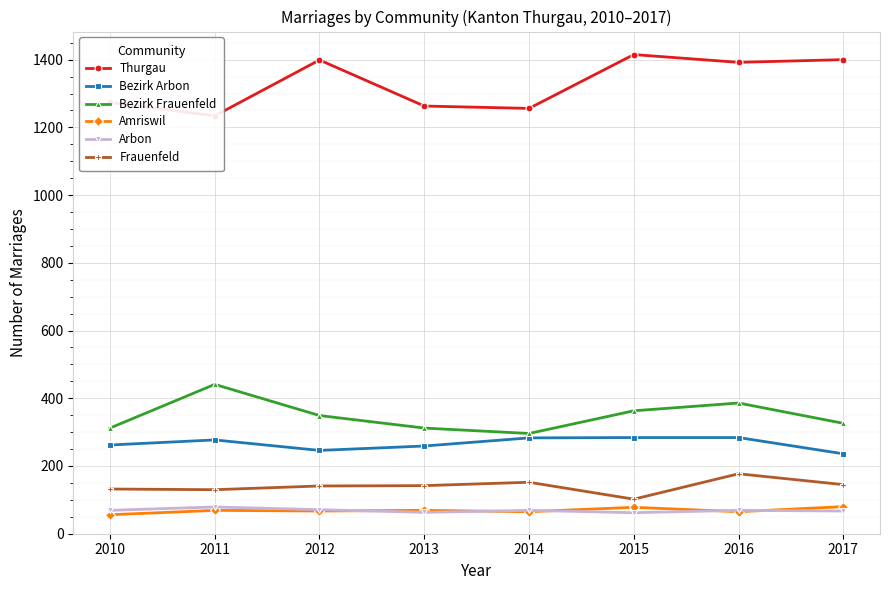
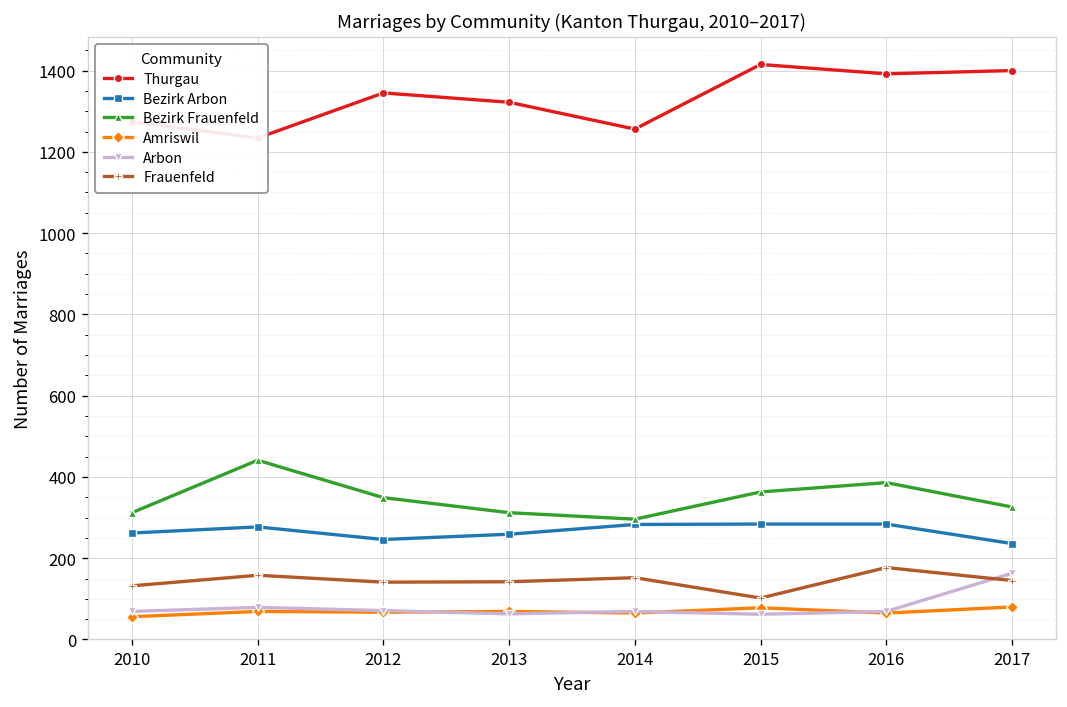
  {
    "Thurgau": {
-     "2012": 1400,
-     "2013": 1260,
+     "2012": 1350,
+     "2013": 1320,
      "2014": 1260,
      "2015": 1420,
      "2016": 1390,
      "2017": 1400
    },
    "Bezirk Arbon": {
      "2010": 260,
      "2011": 280,
      "2012": 250,
      "2013": 260,
      "2014": 280,
      "2015": 280,
      "2016": 280,
      "2017": 240
    },
    "Bezirk Frauenfeld": {
      "2010": 310,
      "2011": 440,
      "2012": 350,
      "2013": 310,
      "2014": 300,
      "2015": 360,
      "2016": 390,
      "2017": 330
    },
    "Amriswil": {
      "2010": 60,
      "2011": 70,
      "2015": 80,
      "2017": 80
    },
    "Arbon": {
      "2010": 70,
      "2011": 80,
      "2015": 60,
-     "2017": 70
+     "2017": 160
    },
    "Frauenfeld": {
      "2010": 130,
-     "2011": 130,
+     "2011": 160,
      "2012": 140,
      "2013": 140,
      "2014": 150,
      "2015": 100,
      "2016": 180,
      "2017": 150
    }
  }
